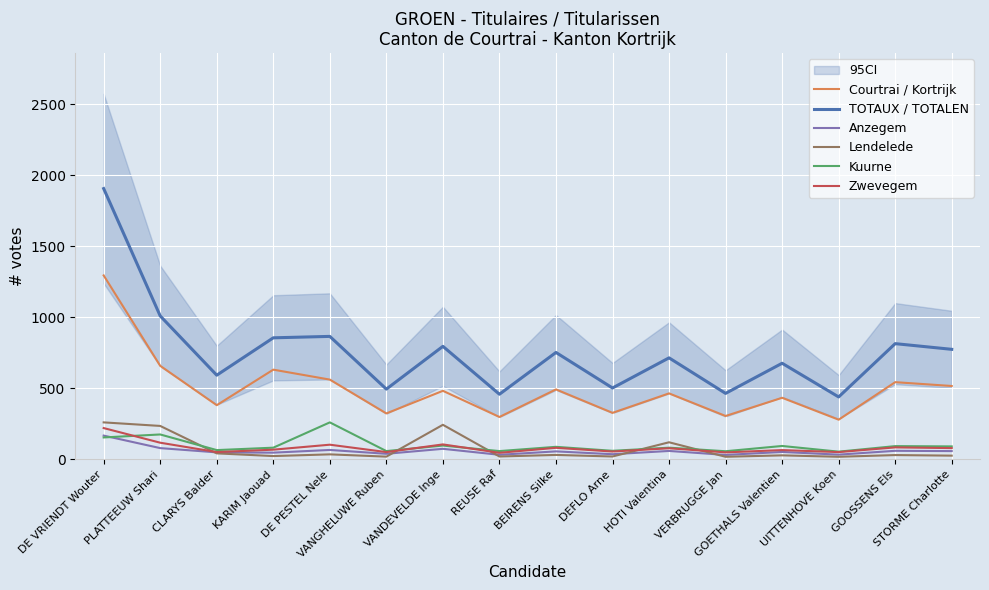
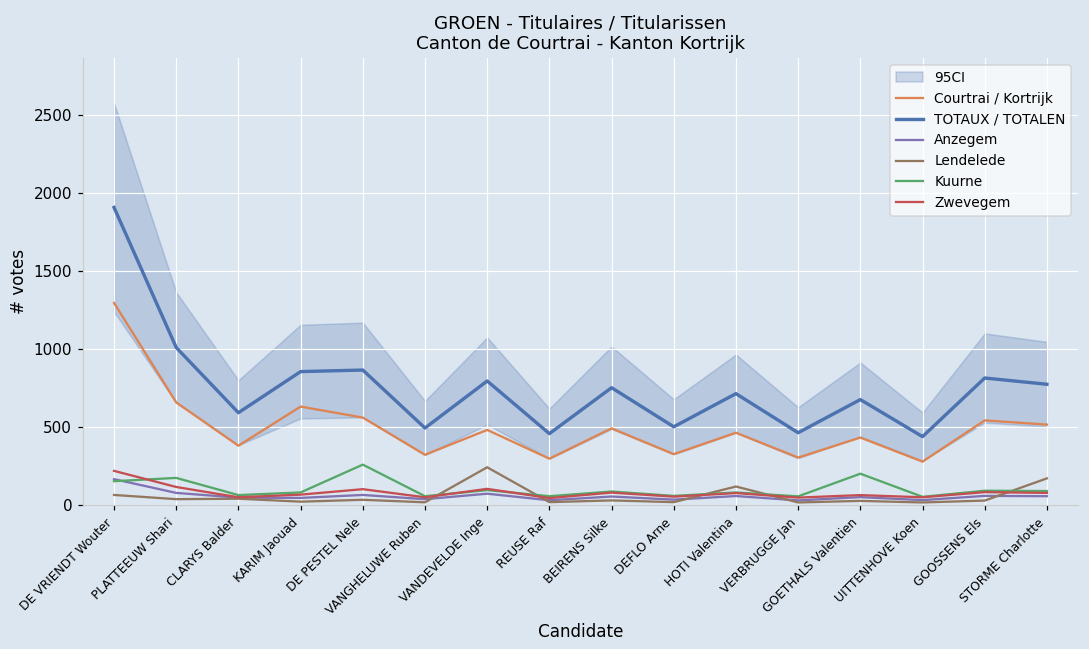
  {
    "Lendelede": {
-     "DE VRIENDT Wouter": 260,
-     "PLATTEEUW Shari": 240,
+     "DE VRIENDT Wouter": 70,
+     "PLATTEEUW Shari": 40,
      "KARIM Jaouad": 20,
      "DE PESTEL Nele": 40,
      "VANGHELUWE Ruben": 20,
      "VANDEVELDE Inge": 240,
      "BEIRENS Silke": 30,
      "HOTI Valentina": 120,
      "GOETHALS Valentien": 30,
      "GOOSSENS Els": 30,
-     "STORME Charlotte": 30
+     "STORME Charlotte": 170
    },
    "Kuurne": {
      "PLATTEEUW Shari": 180,
      "DE PESTEL Nele": 260,
-     "GOETHALS Valentien": 100
+     "GOETHALS Valentien": 200
    }
  }
